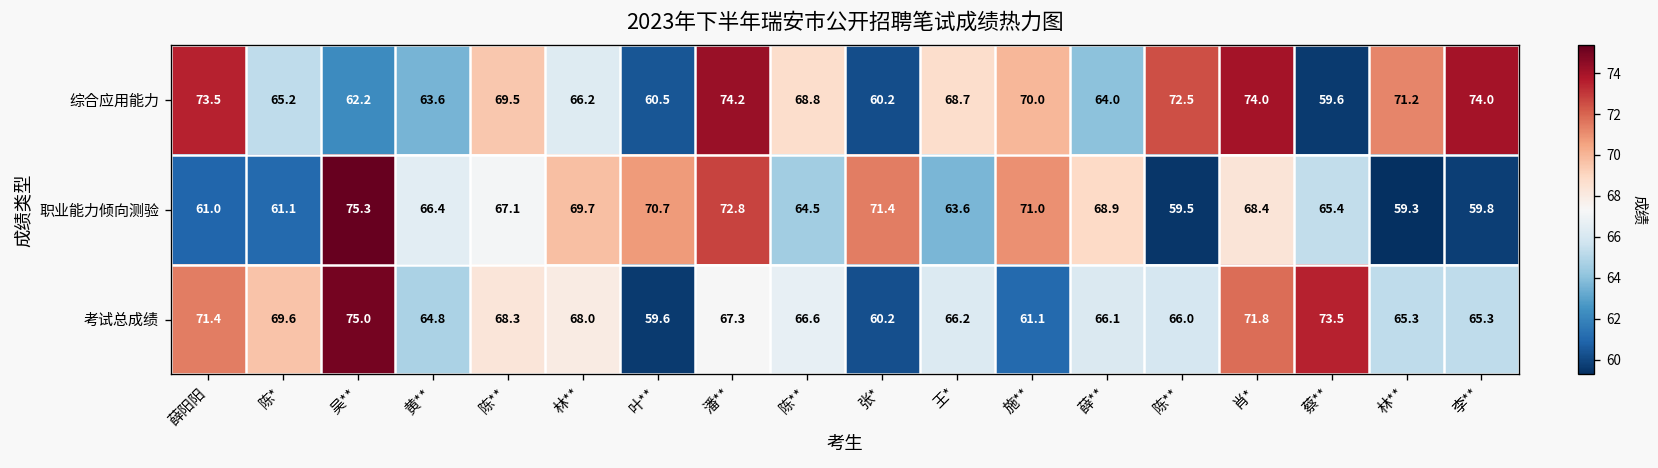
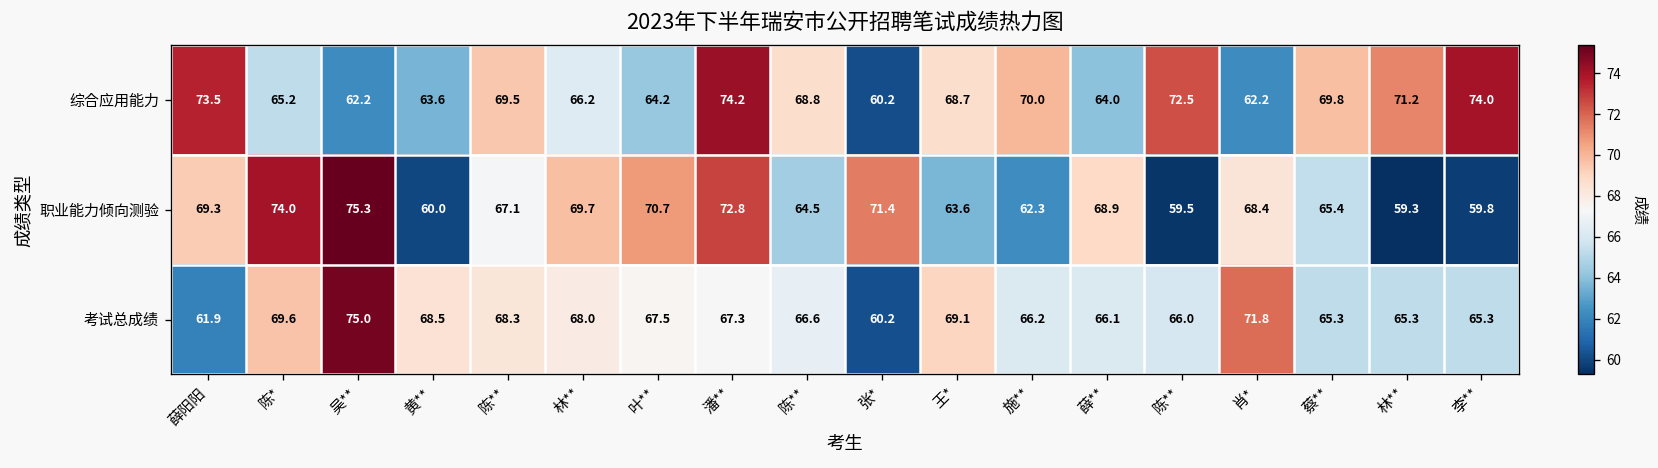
  {
    "综合应用能力": {
      "薛阳阳": 73.5,
      "陈*": 65.2,
      "吴**": 62.2,
      "黄**": 63.6,
-     "叶**": 60.5,
+     "叶**": 64.2,
      "潘**": 74.2,
      "张*": 60.2,
      "王*": 68.7,
      "施**": 70.0,
      "薛**": 64.0,
-     "肖*": 74.0,
-     "蔡**": 59.6,
+     "肖*": 62.2,
+     "蔡**": 69.8,
      "李**": 74.0
    },
    "职业能力倾向测验": {
-     "薛阳阳": 61.0,
-     "陈*": 61.1,
+     "薛阳阳": 69.3,
+     "陈*": 74.0,
      "吴**": 75.3,
-     "黄**": 66.4,
+     "黄**": 60.0,
      "叶**": 70.7,
      "潘**": 72.8,
      "张*": 71.4,
      "王*": 63.6,
-     "施**": 71.0,
+     "施**": 62.3,
      "薛**": 68.9,
      "肖*": 68.4,
      "蔡**": 65.4,
      "李**": 59.8
    },
    "考试总成绩": {
-     "薛阳阳": 71.4,
+     "薛阳阳": 61.9,
      "陈*": 69.6,
      "吴**": 75.0,
-     "黄**": 64.8,
-     "叶**": 59.6,
+     "黄**": 68.5,
+     "叶**": 67.5,
      "潘**": 67.3,
      "张*": 60.2,
-     "王*": 66.2,
-     "施**": 61.1,
+     "王*": 69.1,
+     "施**": 66.2,
      "薛**": 66.1,
      "肖*": 71.8,
-     "蔡**": 73.5,
+     "蔡**": 65.3,
      "李**": 65.3
    }
  }
